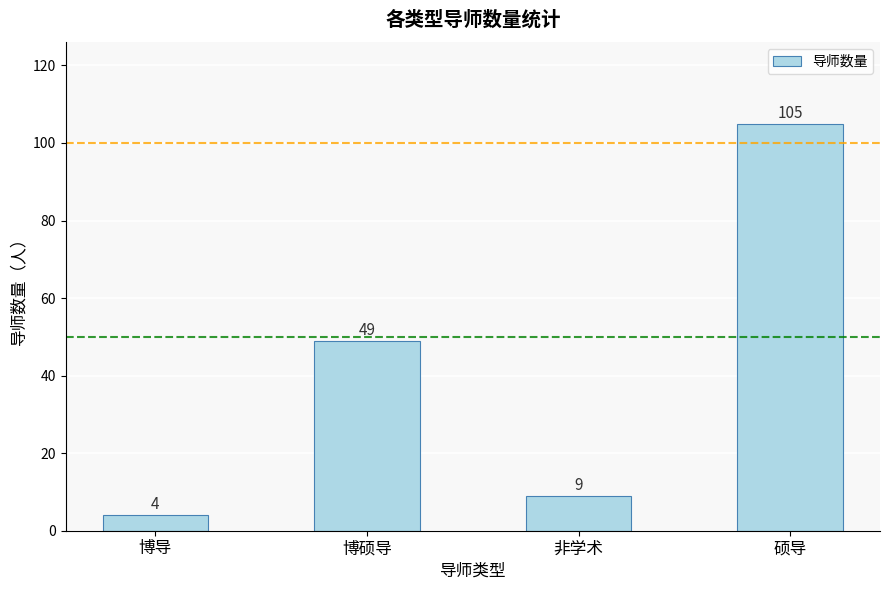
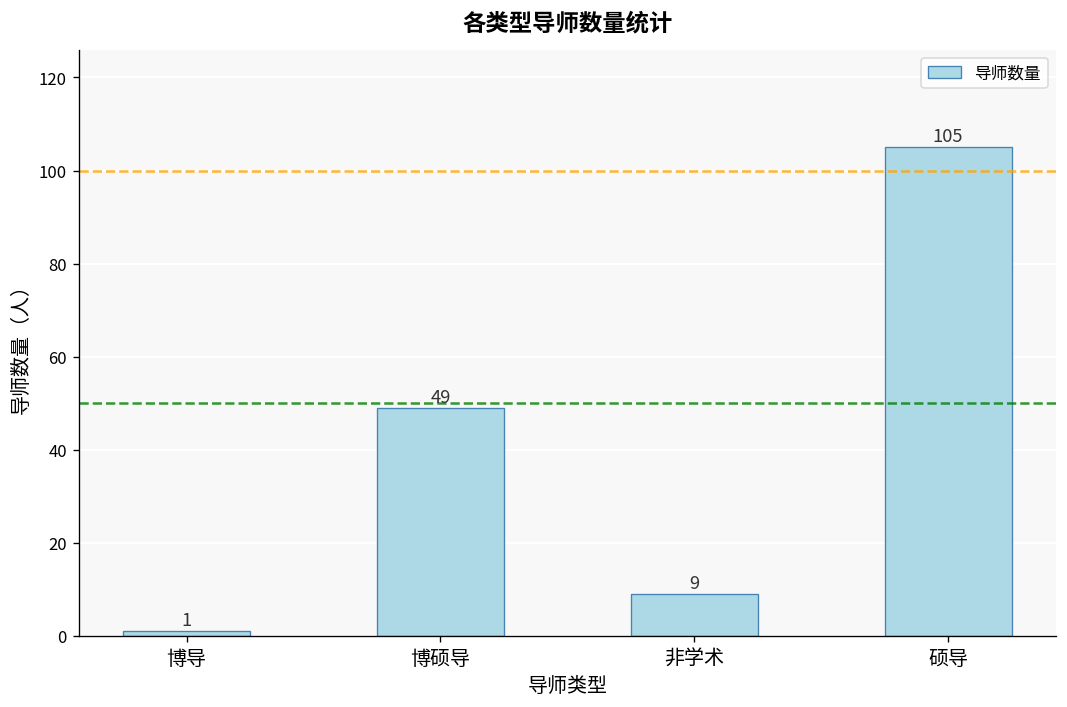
  {
-   "博导": 4,
+   "博导": 1,
    "博硕导": 49,
    "非学术": 9,
    "硕导": 105
  }
